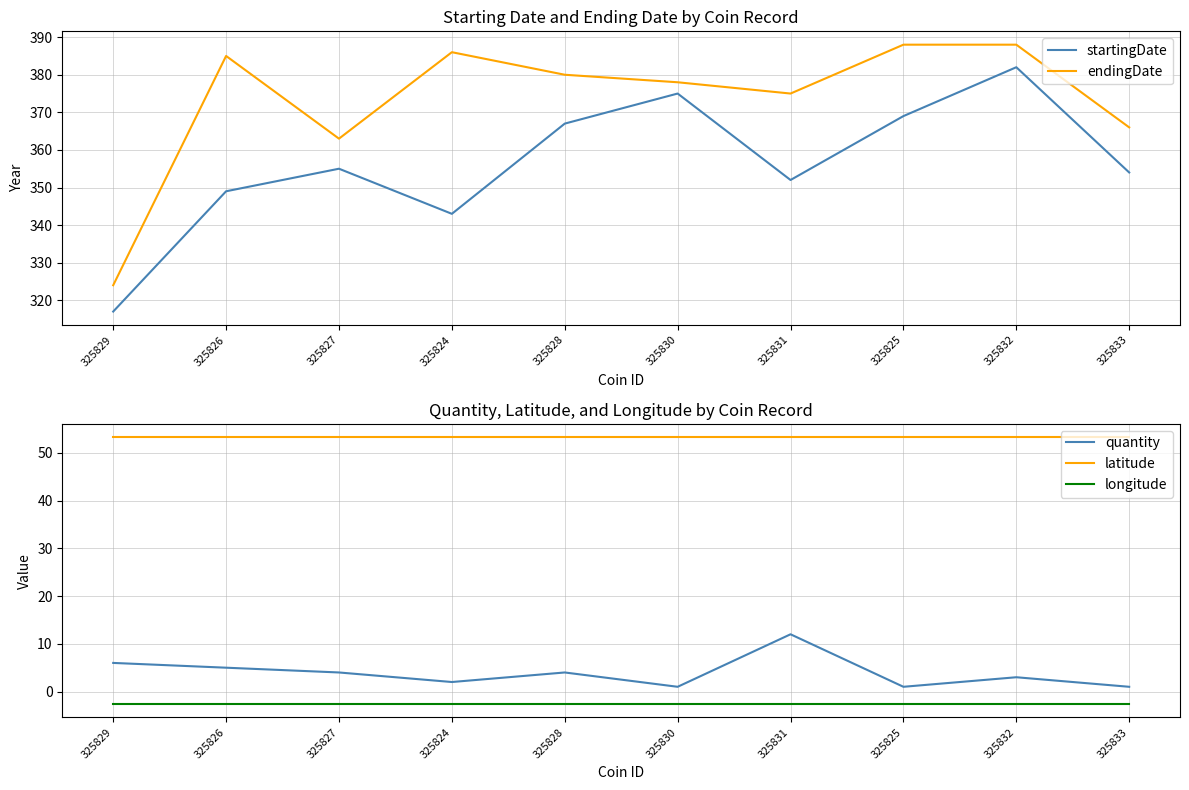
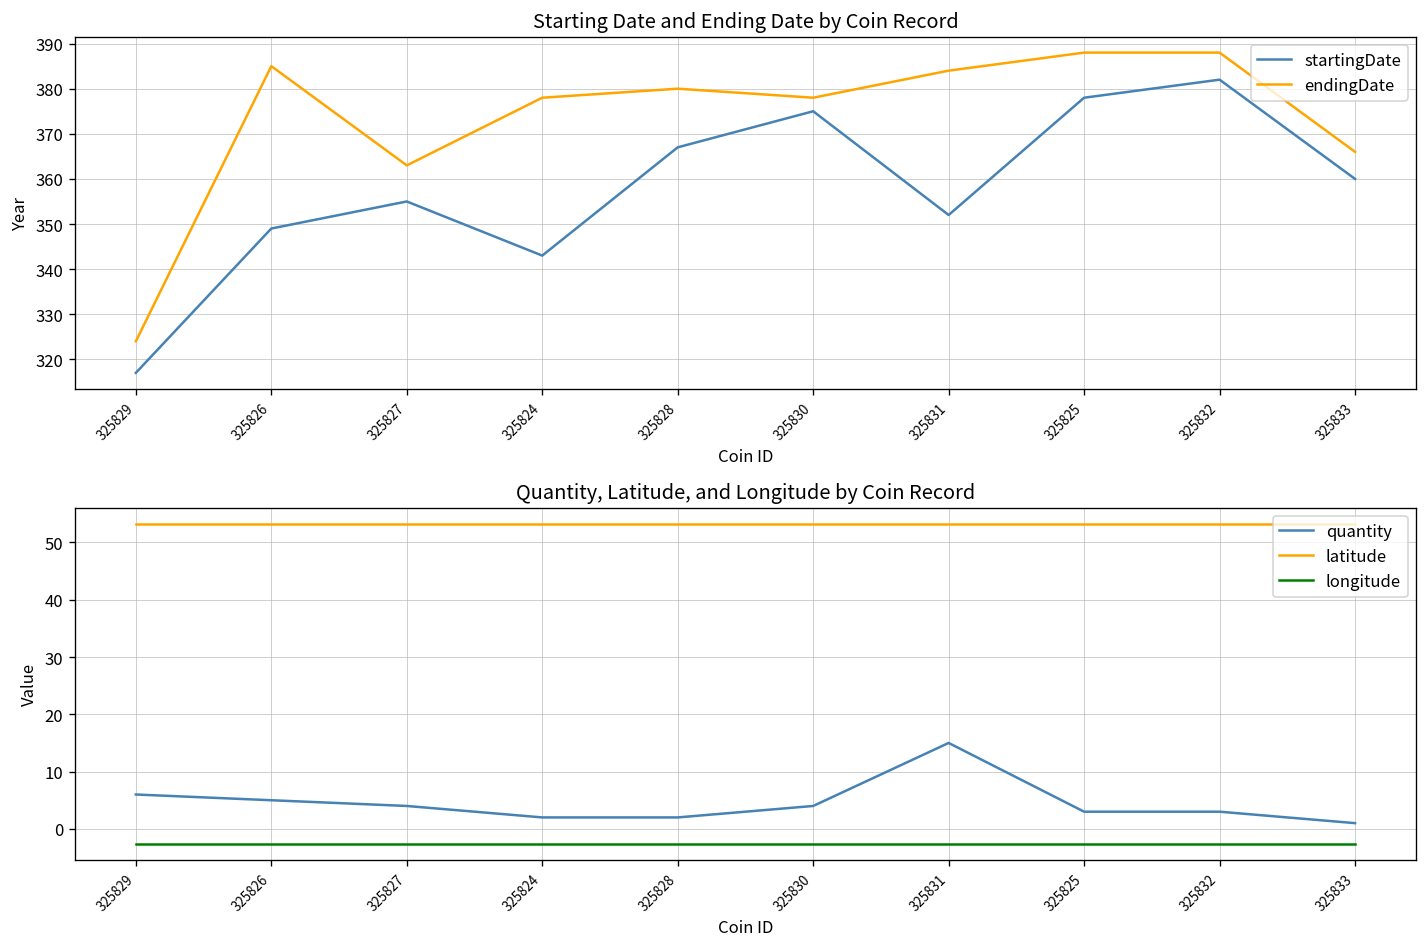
  {
    "Starting Date and Ending Date by Coin Record": {
      "startingDate": {
        "325829": 317,
        "325826": 349,
        "325827": 355,
        "325824": 343,
        "325828": 367,
        "325830": 375,
        "325831": 352,
-       "325825": 369,
+       "325825": 378,
        "325832": 382,
-       "325833": 354
+       "325833": 360
      },
      "endingDate": {
        "325829": 324,
        "325826": 385,
        "325827": 363,
-       "325824": 386,
+       "325824": 378,
        "325828": 380,
        "325830": 378,
-       "325831": 375,
+       "325831": 384,
        "325825": 388,
        "325832": 388,
        "325833": 366
      }
    },
    "Quantity, Latitude, and Longitude by Coin Record": {
      "quantity": {
        "325829": 6,
        "325826": 5,
        "325827": 4,
        "325824": 2,
-       "325828": 4,
-       "325830": 1,
-       "325831": 12,
-       "325825": 1,
+       "325828": 2,
+       "325830": 4,
+       "325831": 15,
+       "325825": 3,
        "325832": 3,
        "325833": 1
      },
      "latitude": {
        "325829": 53,
        "325826": 53,
        "325827": 53,
        "325824": 53,
        "325828": 53,
        "325830": 53,
        "325831": 53,
        "325825": 53,
        "325832": 53
      },
      "longitude": {
        "325829": -3,
        "325826": -3,
        "325827": -3,
        "325824": -3,
        "325828": -3,
        "325830": -3,
        "325831": -3,
        "325825": -3,
        "325832": -3,
        "325833": -3
      }
    }
  }
